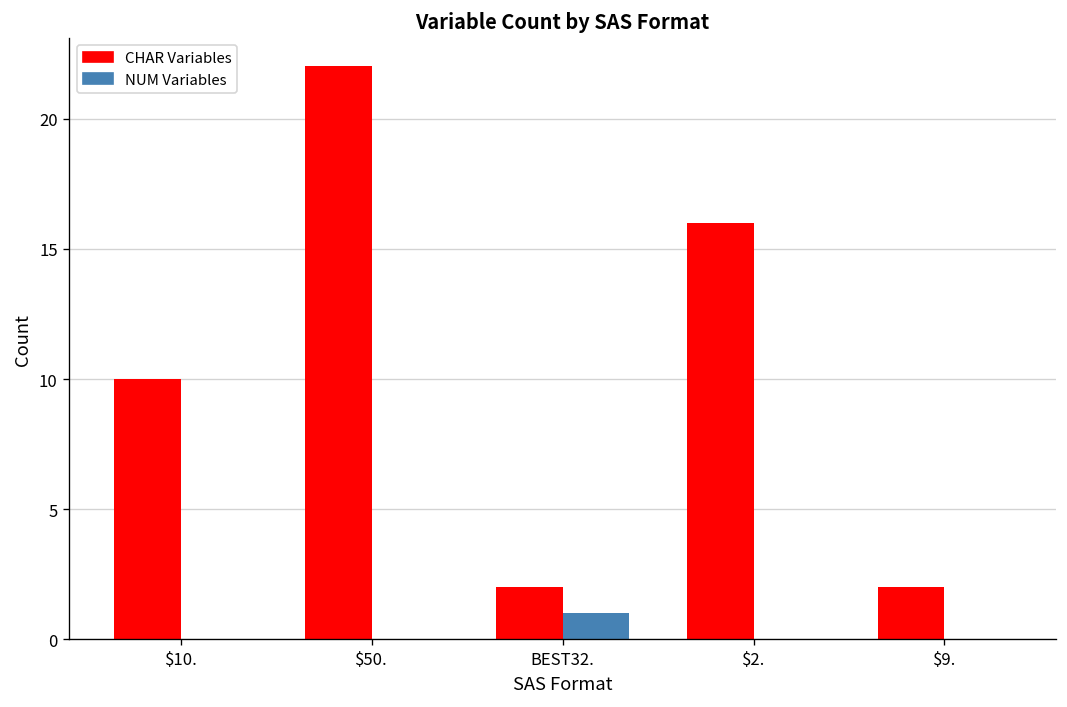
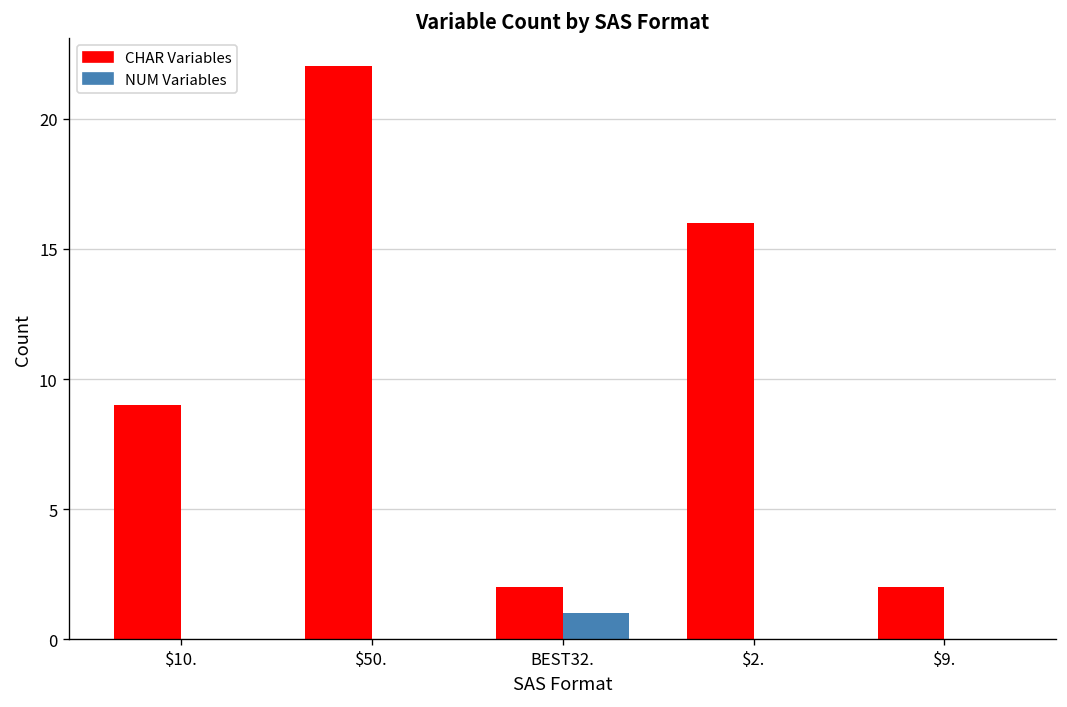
  {
    "CHAR Variables": {
-     "$10.": 10,
+     "$10.": 9,
      "$50.": 22,
      "BEST32.": 2,
      "$2.": 16,
      "$9.": 2
    },
    "NUM Variables": {
      "$10.": 0,
      "$50.": 0,
      "BEST32.": 1,
      "$2.": 0,
      "$9.": 0
    }
  }
